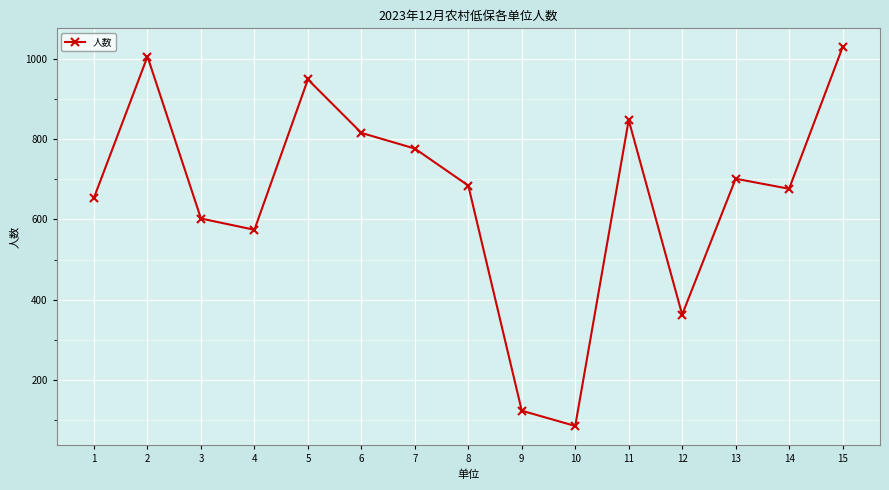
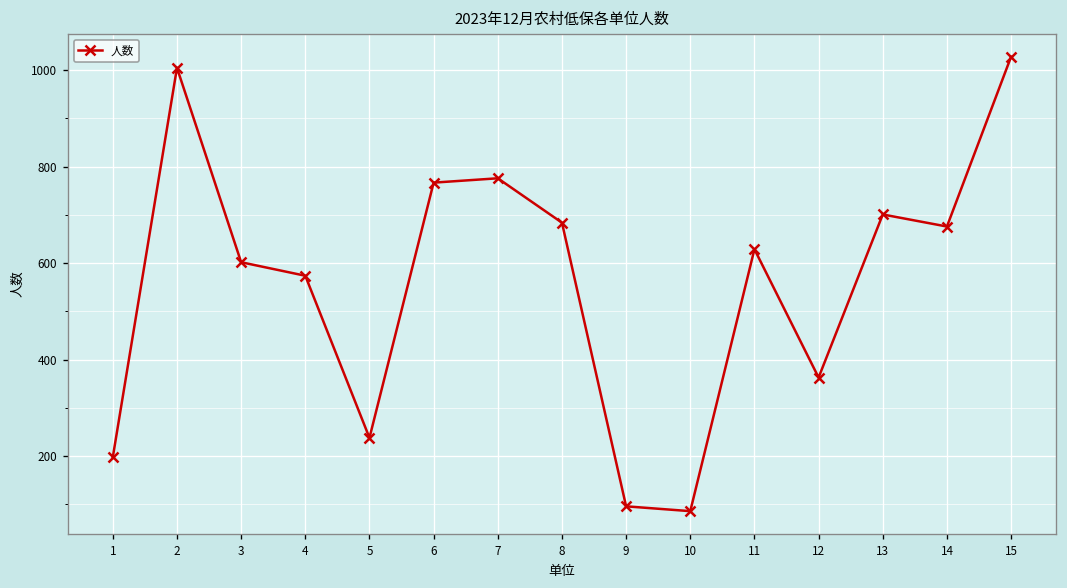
  {
-   "1": 650,
+   "1": 200,
    "2": 1010,
    "3": 600,
    "4": 570,
-   "5": 950,
-   "6": 820,
+   "5": 240,
+   "6": 770,
    "7": 780,
    "8": 680,
-   "9": 120,
+   "9": 100,
    "10": 90,
-   "11": 850,
+   "11": 630,
    "12": 360,
    "13": 700,
    "14": 680,
    "15": 1030
  }
